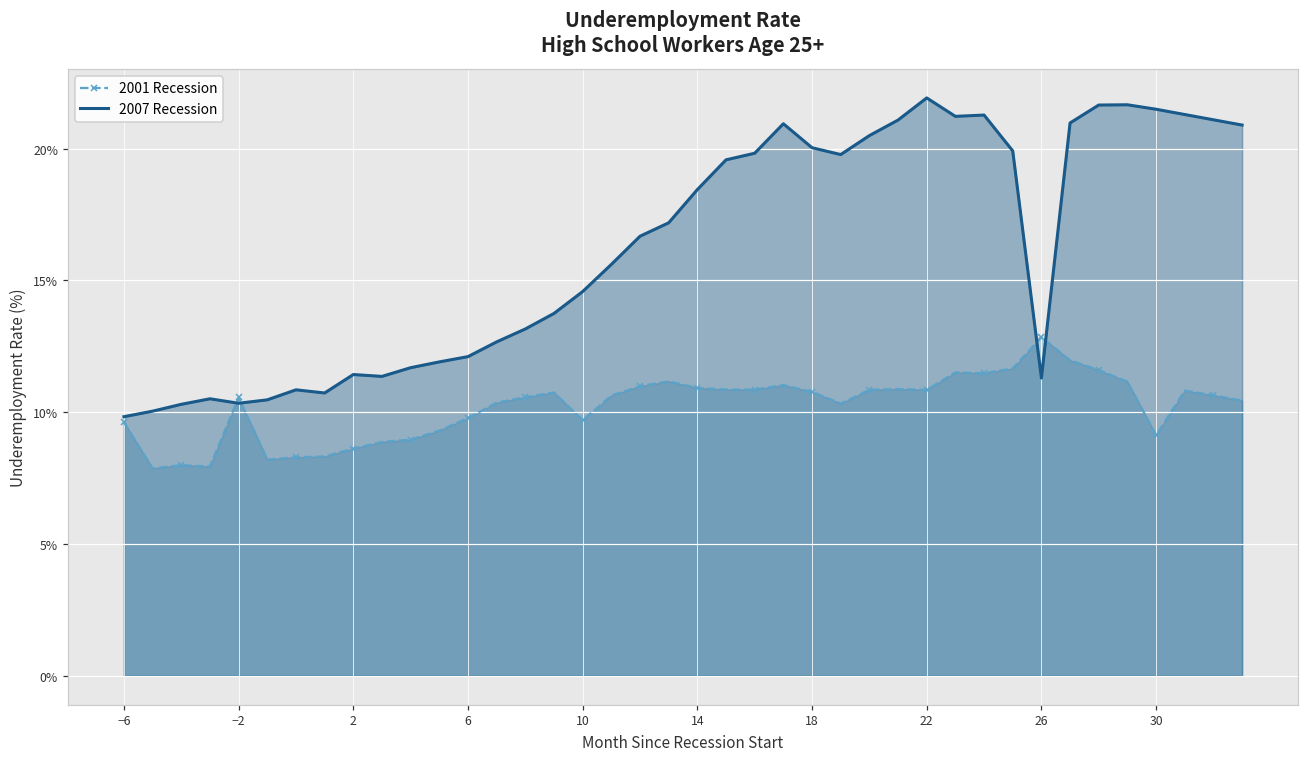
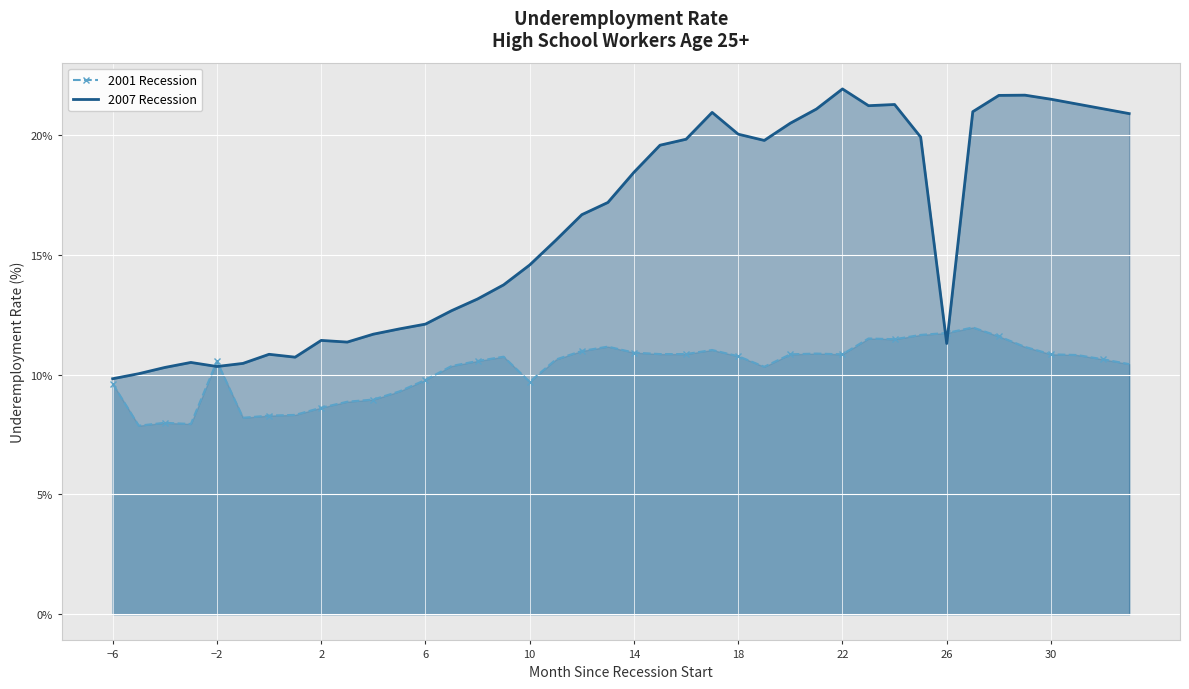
  {
    "2001 Recession": {
      "−6": "9.6%",
      "−2": "10.6%",
      "2": "8.6%",
      "6": "9.8%",
      "10": "9.7%",
      "14": "10.9%",
      "18": "10.8%",
      "22": "10.9%",
-     "26": "12.9%",
-     "30": "9.1%"
+     "26": "11.7%",
+     "30": "10.9%"
    },
    "2007 Recession": {
      "−6": "9.8%",
      "−2": "10.3%",
      "2": "11.4%",
      "6": "12.1%",
      "10": "14.6%",
      "14": "18.5%",
      "18": "20.0%",
      "22": "21.9%",
      "26": "11.3%",
      "30": "21.5%"
    }
  }
